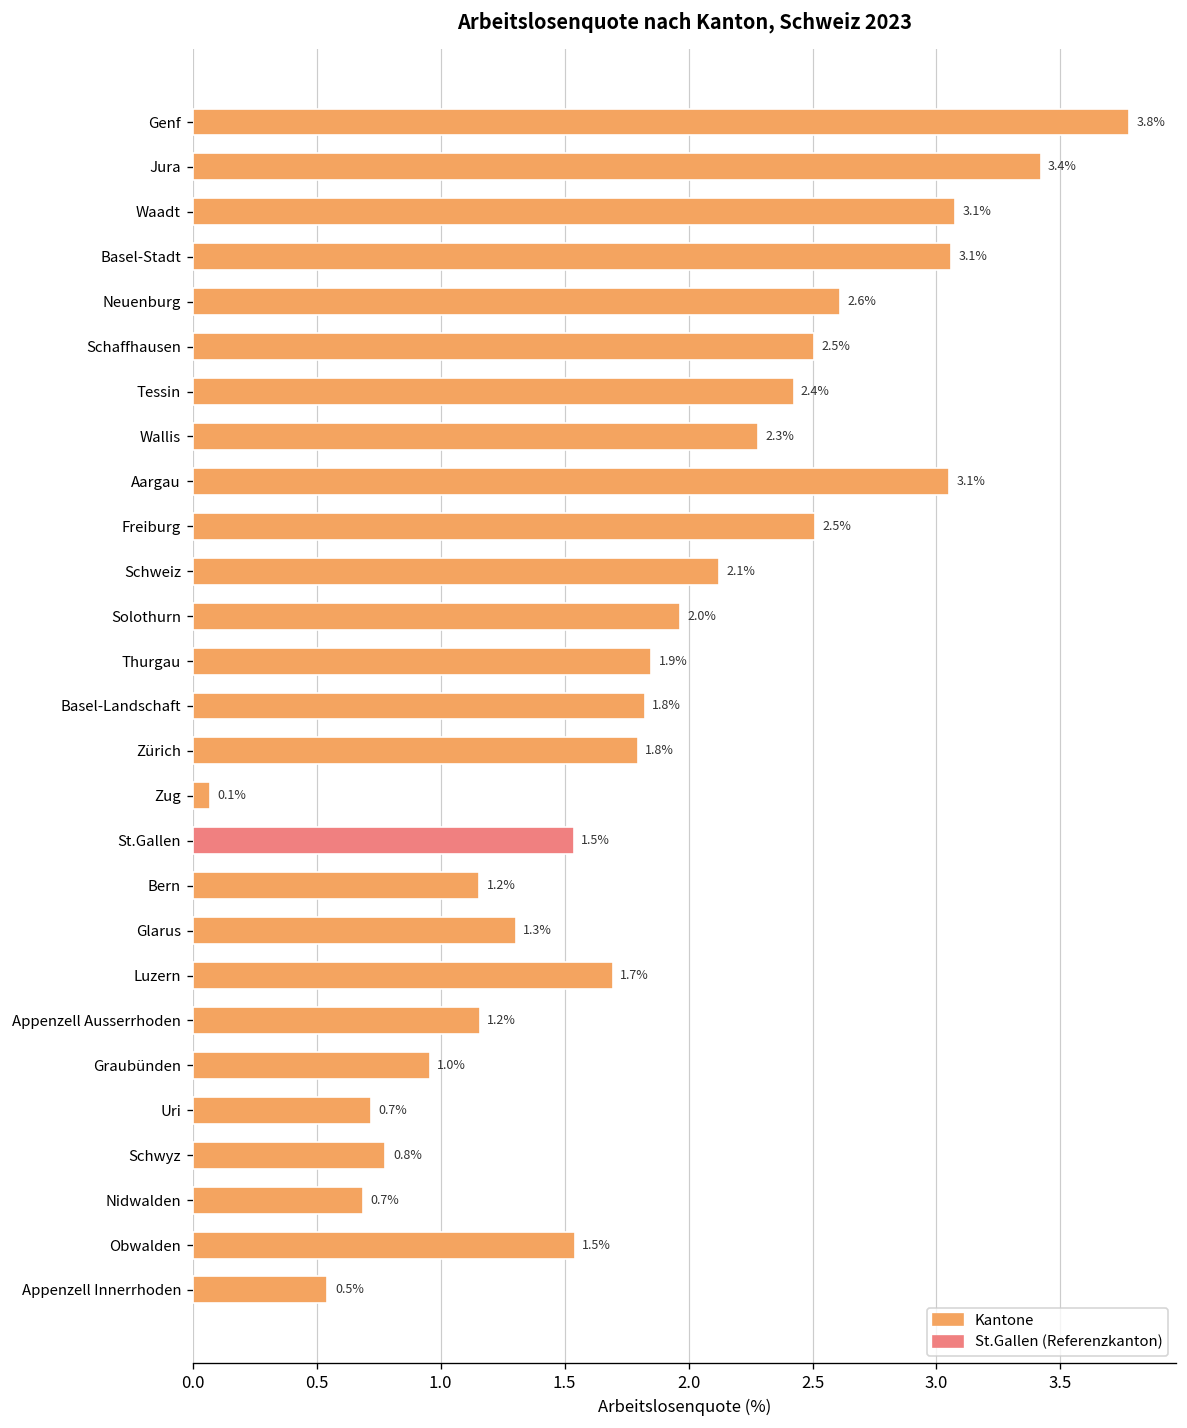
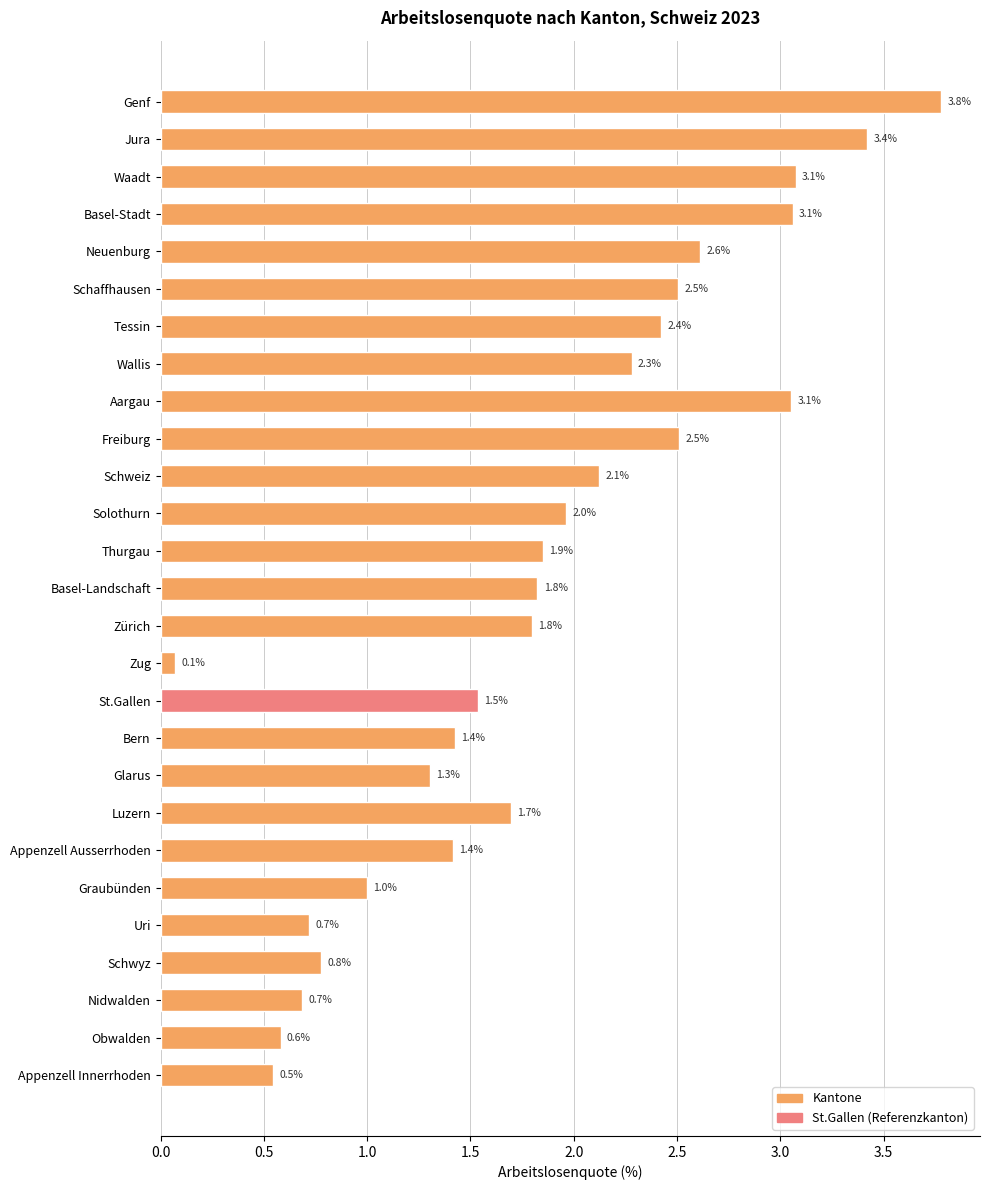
  {
    "Genf": "3.8%",
    "Jura": "3.4%",
    "Waadt": "3.1%",
    "Basel-Stadt": "3.1%",
    "Neuenburg": "2.6%",
    "Schaffhausen": "2.5%",
    "Tessin": "2.4%",
    "Wallis": "2.3%",
    "Aargau": "3.1%",
    "Freiburg": "2.5%",
    "Schweiz": "2.1%",
    "Solothurn": "2.0%",
    "Thurgau": "1.9%",
    "Basel-Landschaft": "1.8%",
    "Zürich": "1.8%",
    "Zug": "0.1%",
    "St.Gallen": "1.5%",
-   "Bern": "1.2%",
+   "Bern": "1.4%",
    "Glarus": "1.3%",
    "Luzern": "1.7%",
-   "Appenzell Ausserrhoden": "1.2%",
-   "Graubünden": "0.96",
+   "Appenzell Ausserrhoden": "1.4%",
+   "Graubünden": "1.00",
    "Uri": "0.7%",
    "Schwyz": "0.8%",
    "Nidwalden": "0.7%",
-   "Obwalden": "1.5%",
+   "Obwalden": "0.6%",
    "Appenzell Innerrhoden": "0.5%"
  }
